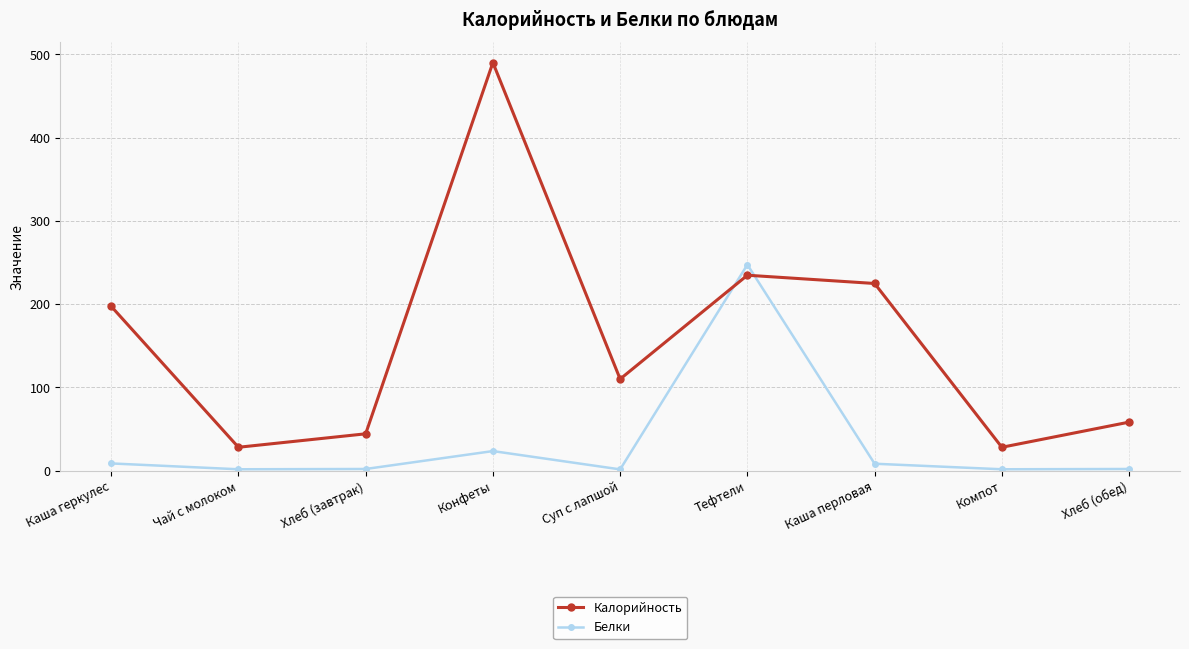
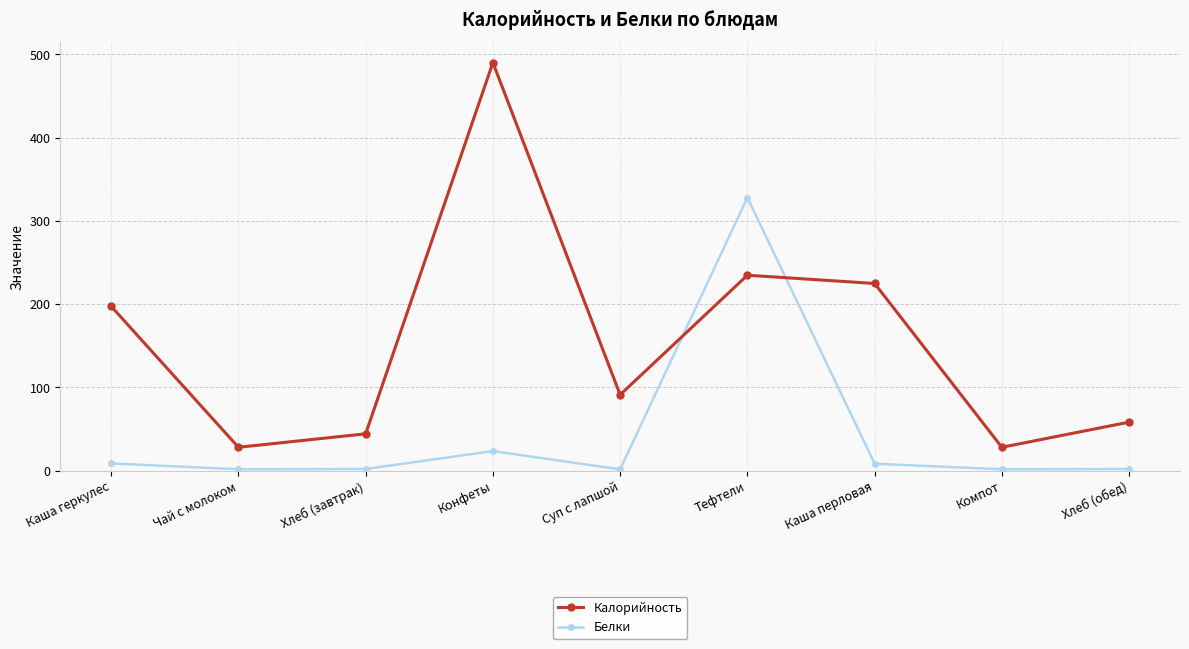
  {
    "Калорийность": {
      "Каша геркулес": 200,
      "Чай с молоком": 30,
      "Хлеб (завтрак)": 40,
      "Конфеты": 490,
-     "Суп с лапшой": 110,
+     "Суп с лапшой": 90,
      "Тефтели": 230,
      "Каша перловая": 220,
      "Компот": 30,
      "Хлеб (обед)": 60
    },
    "Белки": {
      "Каша геркулес": 10,
      "Чай с молоком": 0,
      "Хлеб (завтрак)": 0,
      "Конфеты": 20,
      "Суп с лапшой": 0,
-     "Тефтели": 250,
+     "Тефтели": 330,
      "Каша перловая": 10,
      "Компот": 0,
      "Хлеб (обед)": 0
    }
  }
